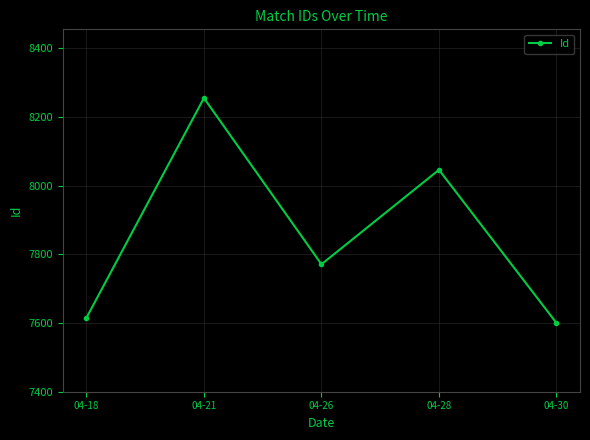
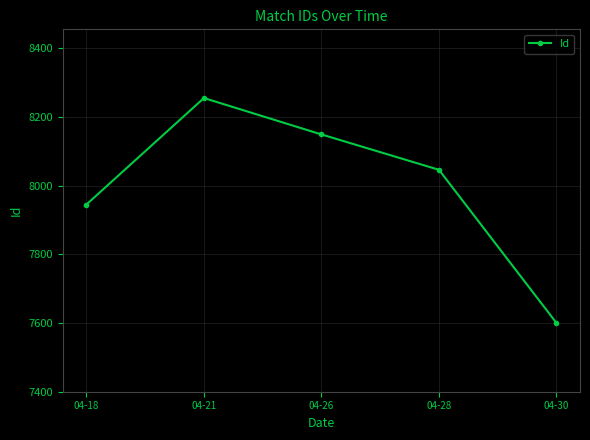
  {
-   "04-18": 7620,
+   "04-18": 7950,
    "04-21": 8260,
-   "04-26": 7770,
+   "04-26": 8150,
    "04-28": 8050,
    "04-30": 7600
  }
